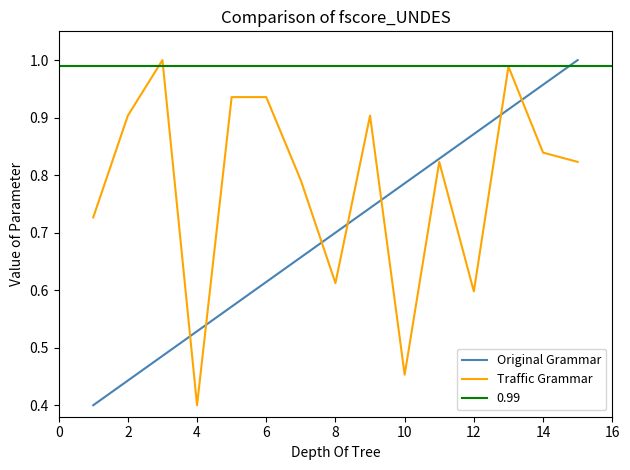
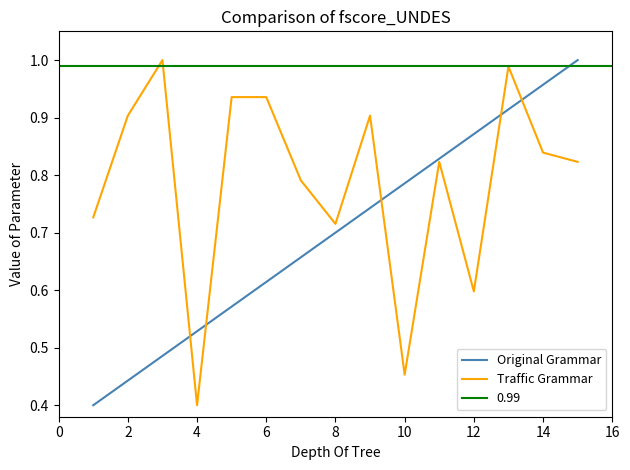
  {
    "Original Grammar": {
      "2": 0.44,
      "4": 0.53,
      "6": 0.61,
      "8": 0.70,
      "10": 0.79,
      "12": 0.87,
      "14": 0.96
    },
    "Traffic Grammar": {
      "2": 0.90,
      "4": 0.40,
      "6": 0.94,
-     "8": 0.61,
+     "8": 0.72,
      "10": 0.45,
      "12": 0.60,
      "14": 0.84
    }
  }
